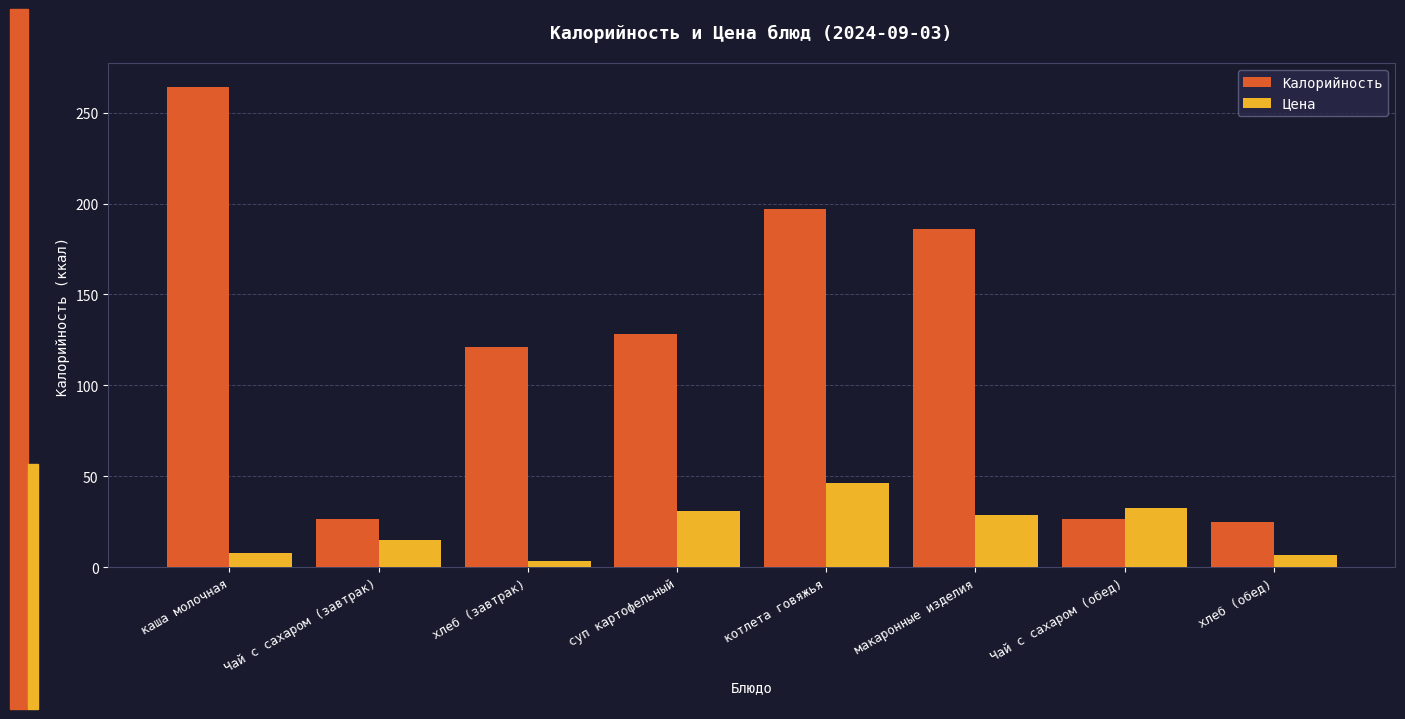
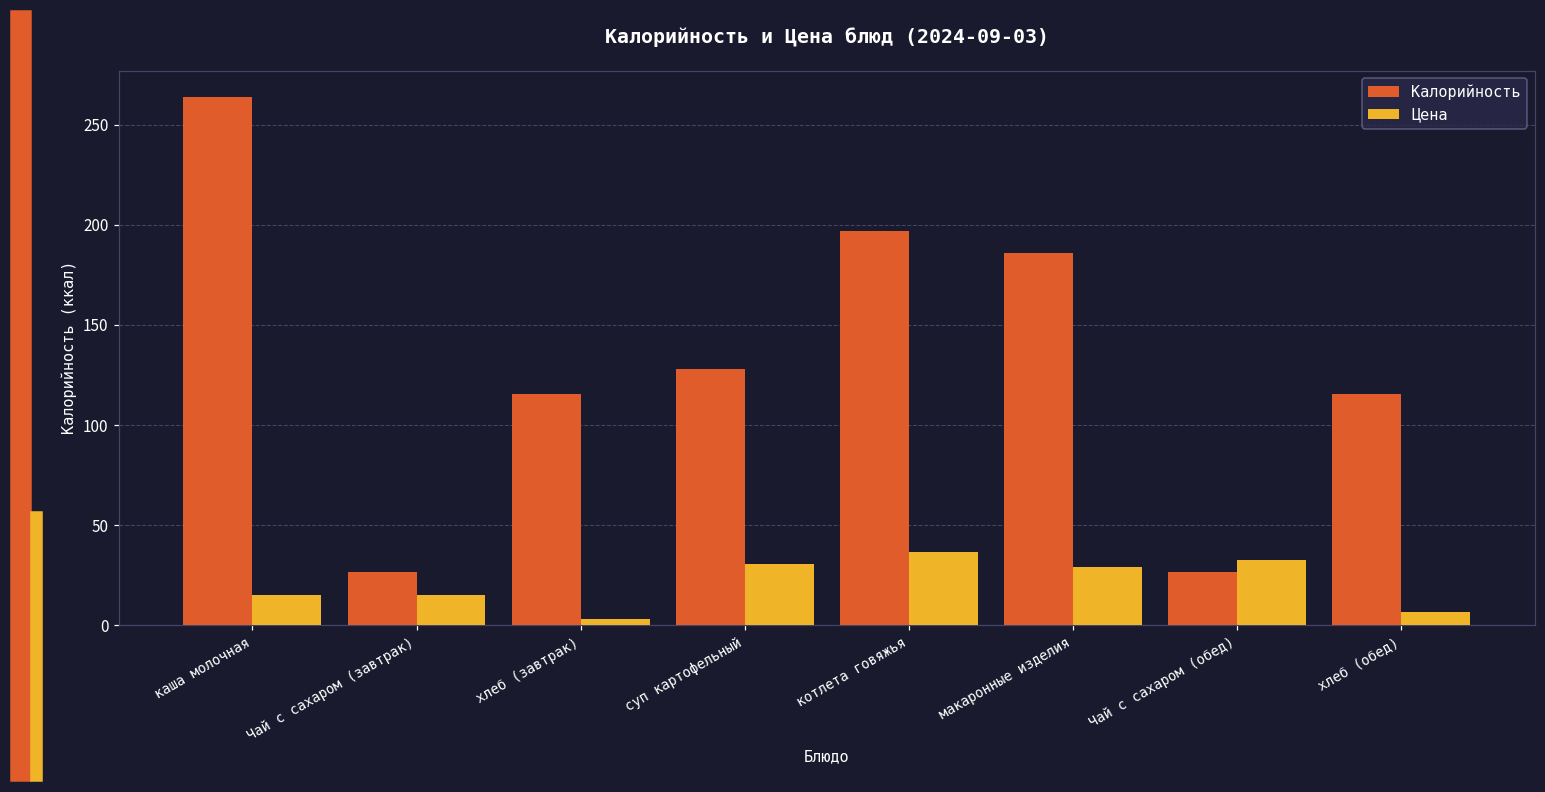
  {
    "Калорийность": {
      "каша молочная": 264,
      "Чай с сахаром (завтрак)": 26,
-     "хлеб (завтрак)": 121,
+     "хлеб (завтрак)": 116,
      "суп картофельный": 128,
      "котлета говяжья": 197,
      "макаронные изделия": 186,
      "Чай с сахаром (обед)": 26,
-     "хлеб (обед)": 25
+     "хлеб (обед)": 116
    },
    "Цена": {
-     "каша молочная": 8,
+     "каша молочная": 15,
      "Чай с сахаром (завтрак)": 15,
      "хлеб (завтрак)": 3,
      "суп картофельный": 31,
-     "котлета говяжья": 46,
+     "котлета говяжья": 36,
      "макаронные изделия": 29,
      "Чай с сахаром (обед)": 33,
      "хлеб (обед)": 6
    }
  }
